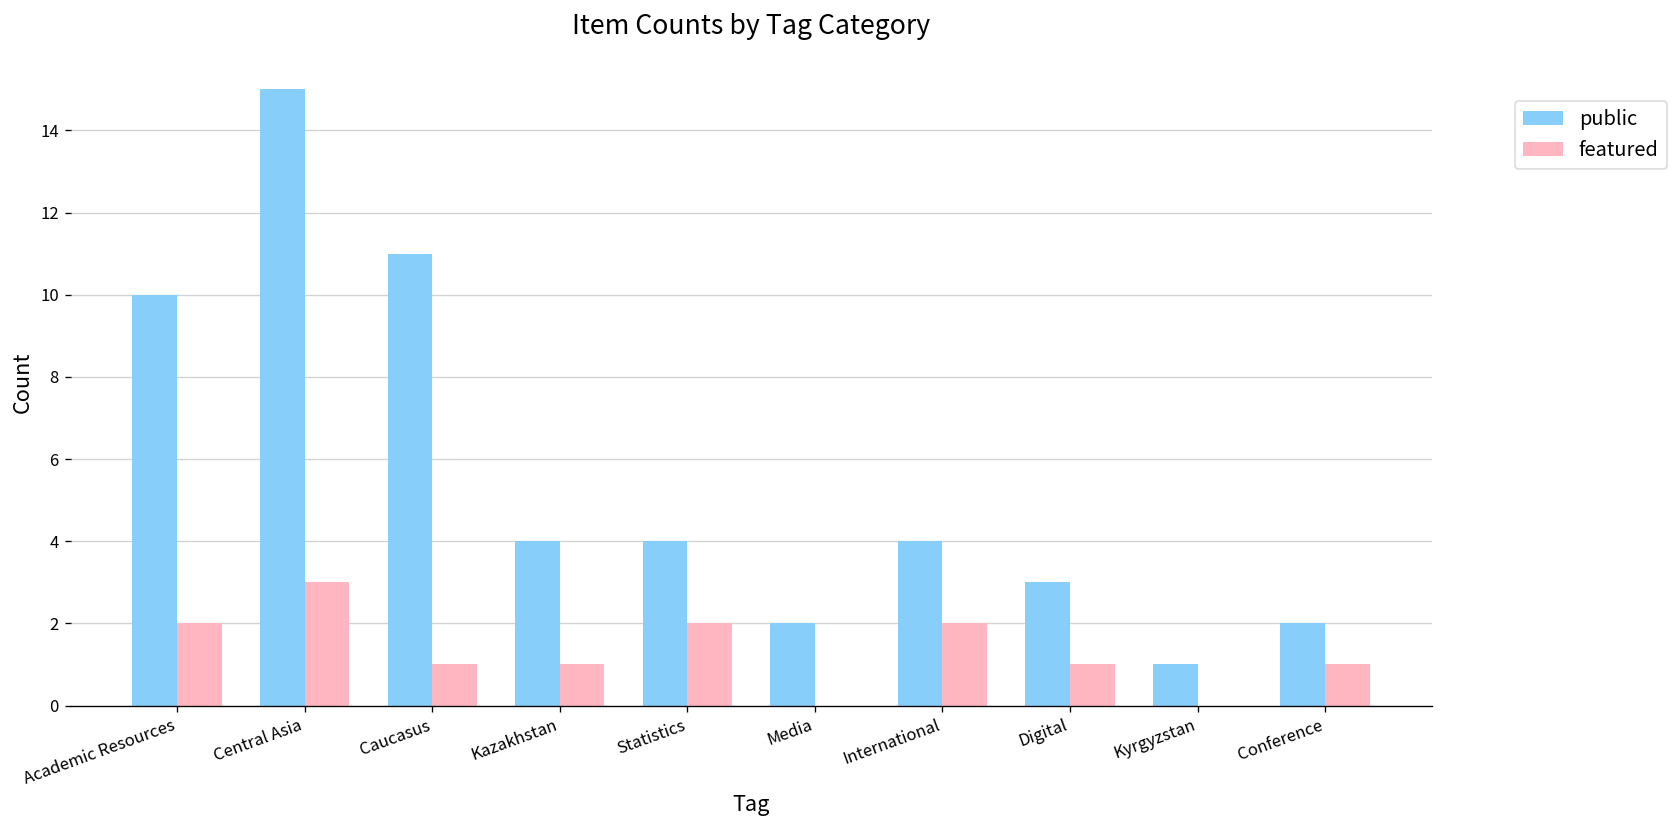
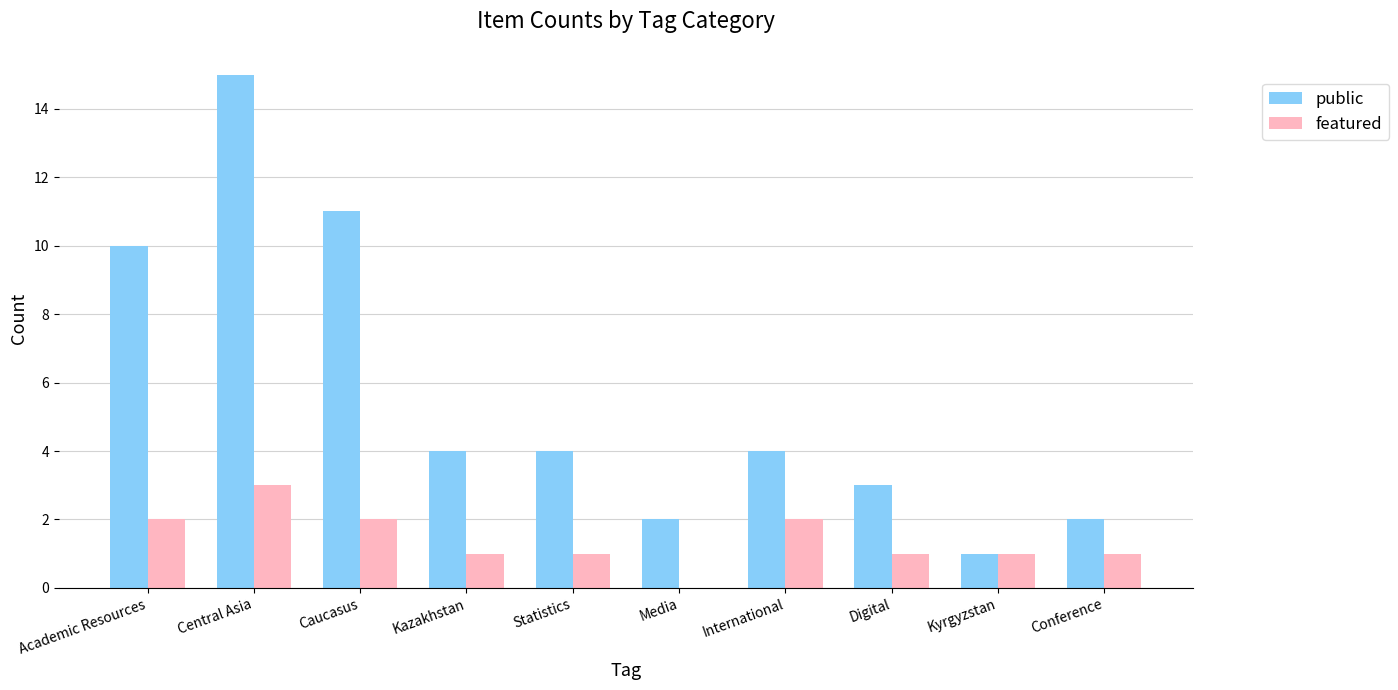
  {
    "public": {
      "Academic Resources": 10,
      "Central Asia": 15,
      "Caucasus": 11,
      "Kazakhstan": 4,
      "Statistics": 4,
      "Media": 2,
      "International": 4,
      "Digital": 3,
      "Kyrgyzstan": 1,
      "Conference": 2
    },
    "featured": {
      "Academic Resources": 2,
      "Central Asia": 3,
-     "Caucasus": 1,
+     "Caucasus": 2,
      "Kazakhstan": 1,
-     "Statistics": 2,
+     "Statistics": 1,
      "Media": 0,
      "International": 2,
      "Digital": 1,
-     "Kyrgyzstan": 0,
+     "Kyrgyzstan": 1,
      "Conference": 1
    }
  }
